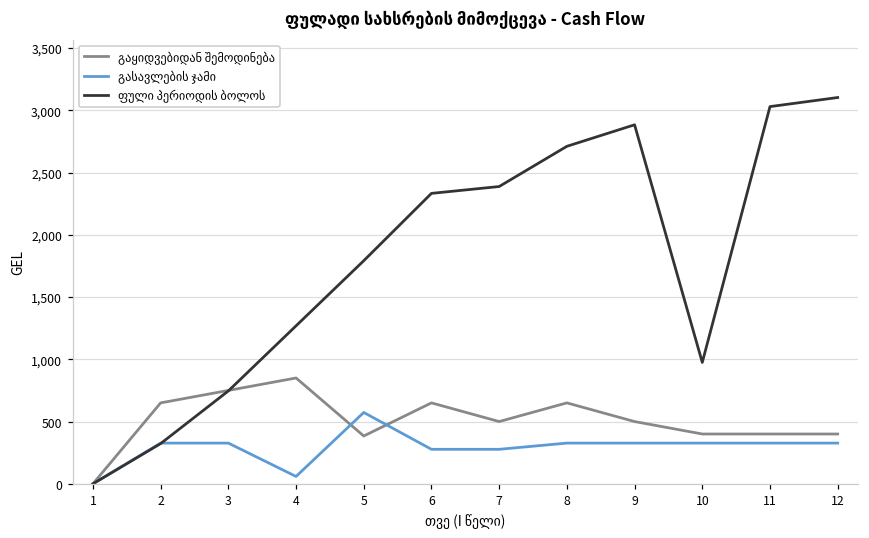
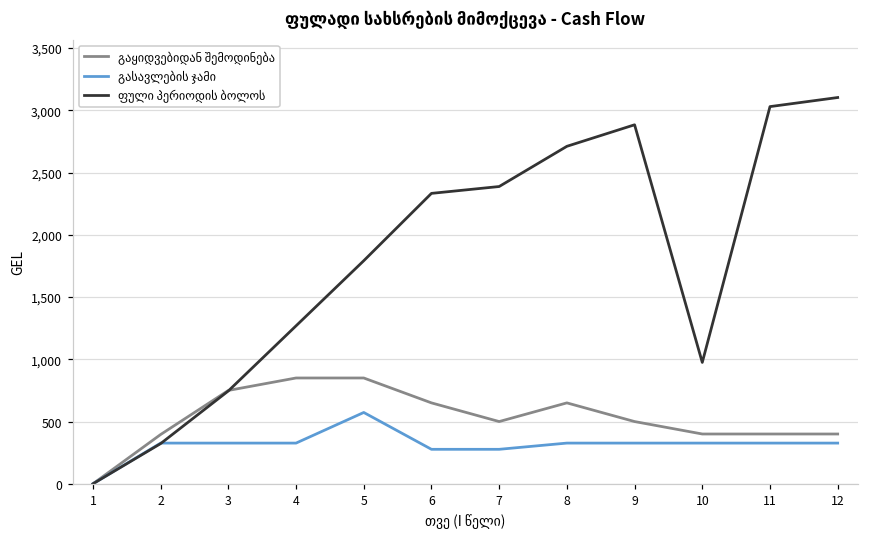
  {
    "გაყიდვებიდან შემოდინება": {
-     "2": "650",
+     "2": "400",
      "4": "850",
-     "5": "380",
+     "5": "850",
      "6": "650",
      "7": "500",
      "8": "650",
      "9": "500",
      "10": "400",
      "11": "400",
      "12": "400"
    },
    "გასავლების ჯამი": {
      "3": "330",
-     "4": "60",
+     "4": "330",
      "5": "570",
      "6": "280",
      "7": "280",
      "8": "330",
      "9": "330",
      "10": "330",
      "11": "330",
      "12": "330"
    },
    "ფული პერიოდის ბოლოს": {
      "4": "1,270",
      "5": "1,790",
      "6": "2,330",
      "7": "2,390",
      "8": "2,710",
      "9": "2,880",
      "10": "980",
      "11": "3,030",
      "12": "3,100"
    }
  }
